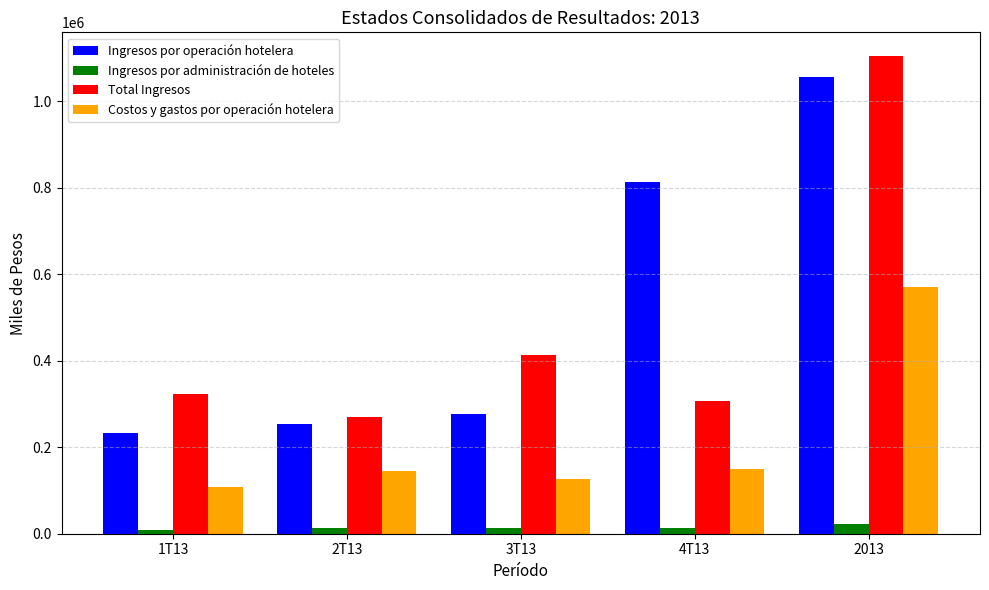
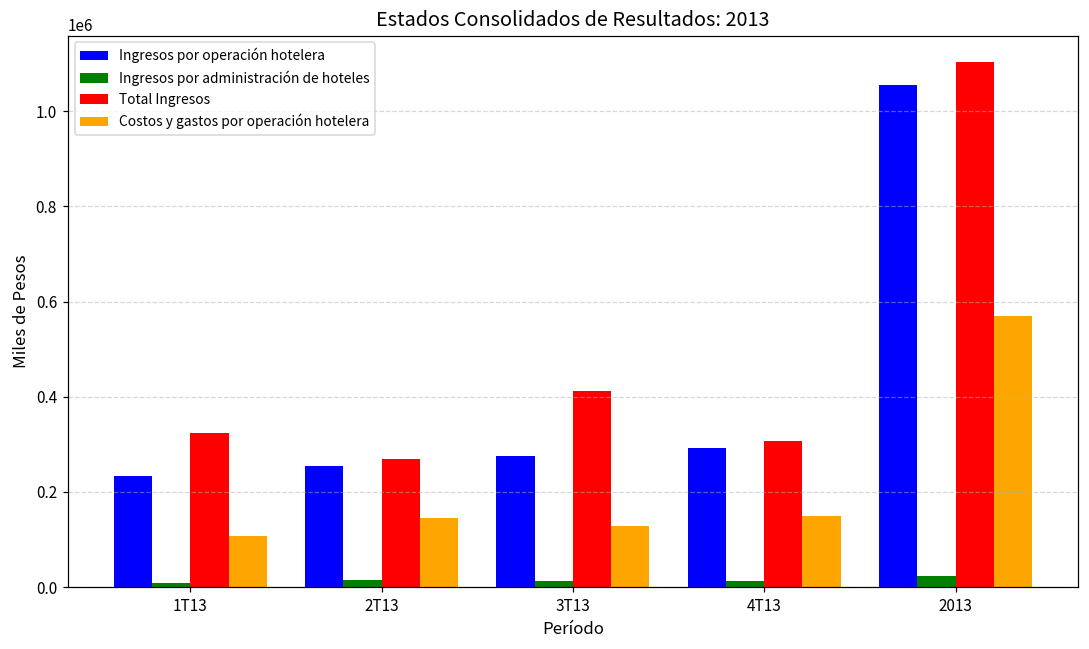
  {
    "Ingresos por operación hotelera": {
      "1T13": 230000,
      "2T13": 250000,
      "3T13": 280000,
-     "4T13": 810000,
+     "4T13": 290000,
      "2013": 1060000
    },
    "Ingresos por administración de hoteles": {
      "1T13": 10000,
      "2T13": 10000,
      "3T13": 10000,
      "4T13": 10000,
      "2013": 20000
    },
    "Total Ingresos": {
      "1T13": 320000,
      "2T13": 270000,
      "3T13": 410000,
      "4T13": 310000,
      "2013": 1100000
    },
    "Costos y gastos por operación hotelera": {
      "1T13": 110000,
      "2T13": 150000,
      "3T13": 130000,
      "4T13": 150000,
      "2013": 570000
    }
  }
